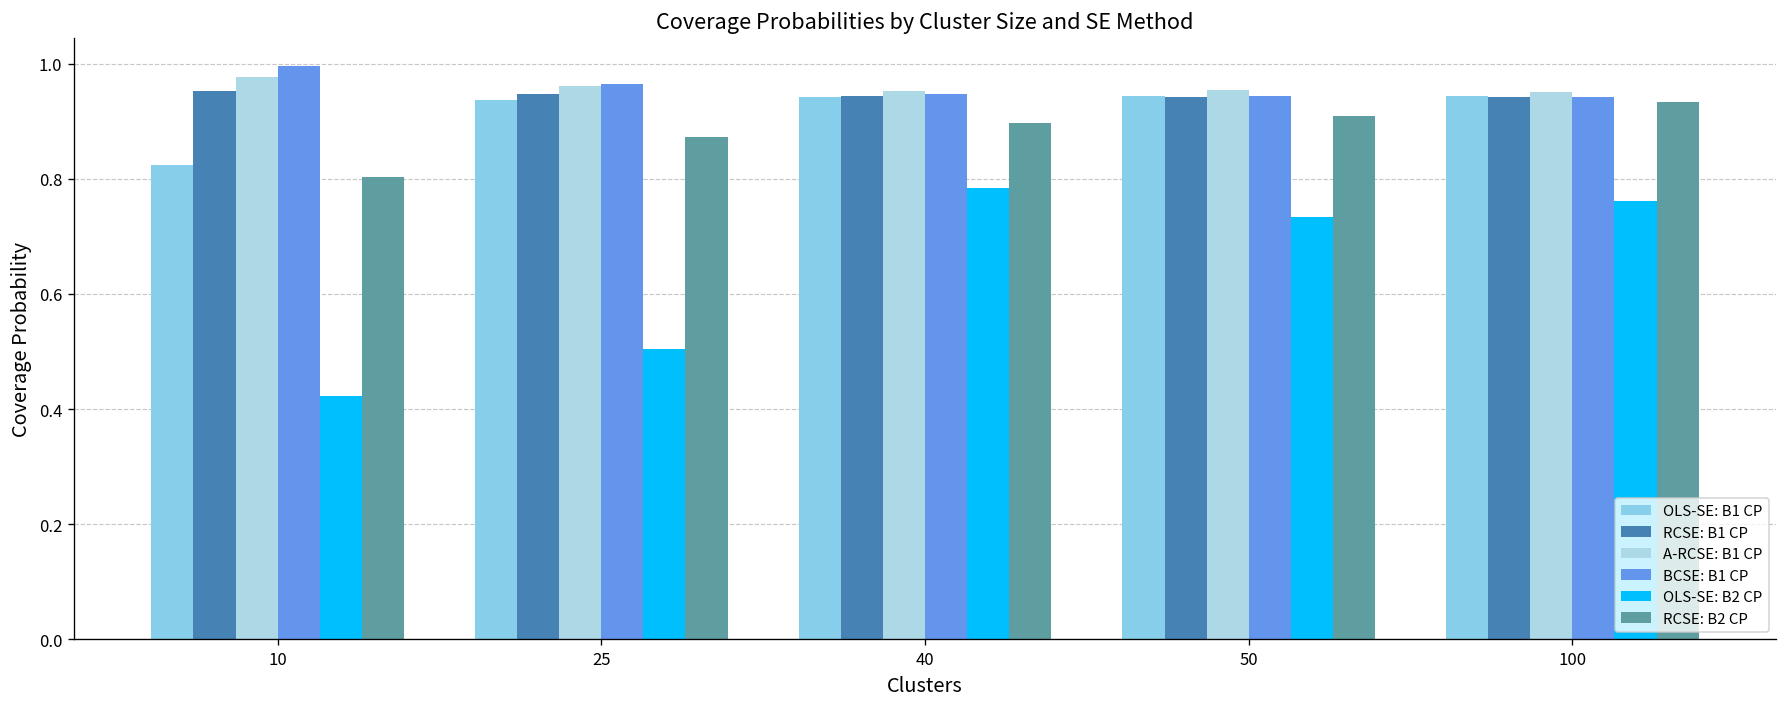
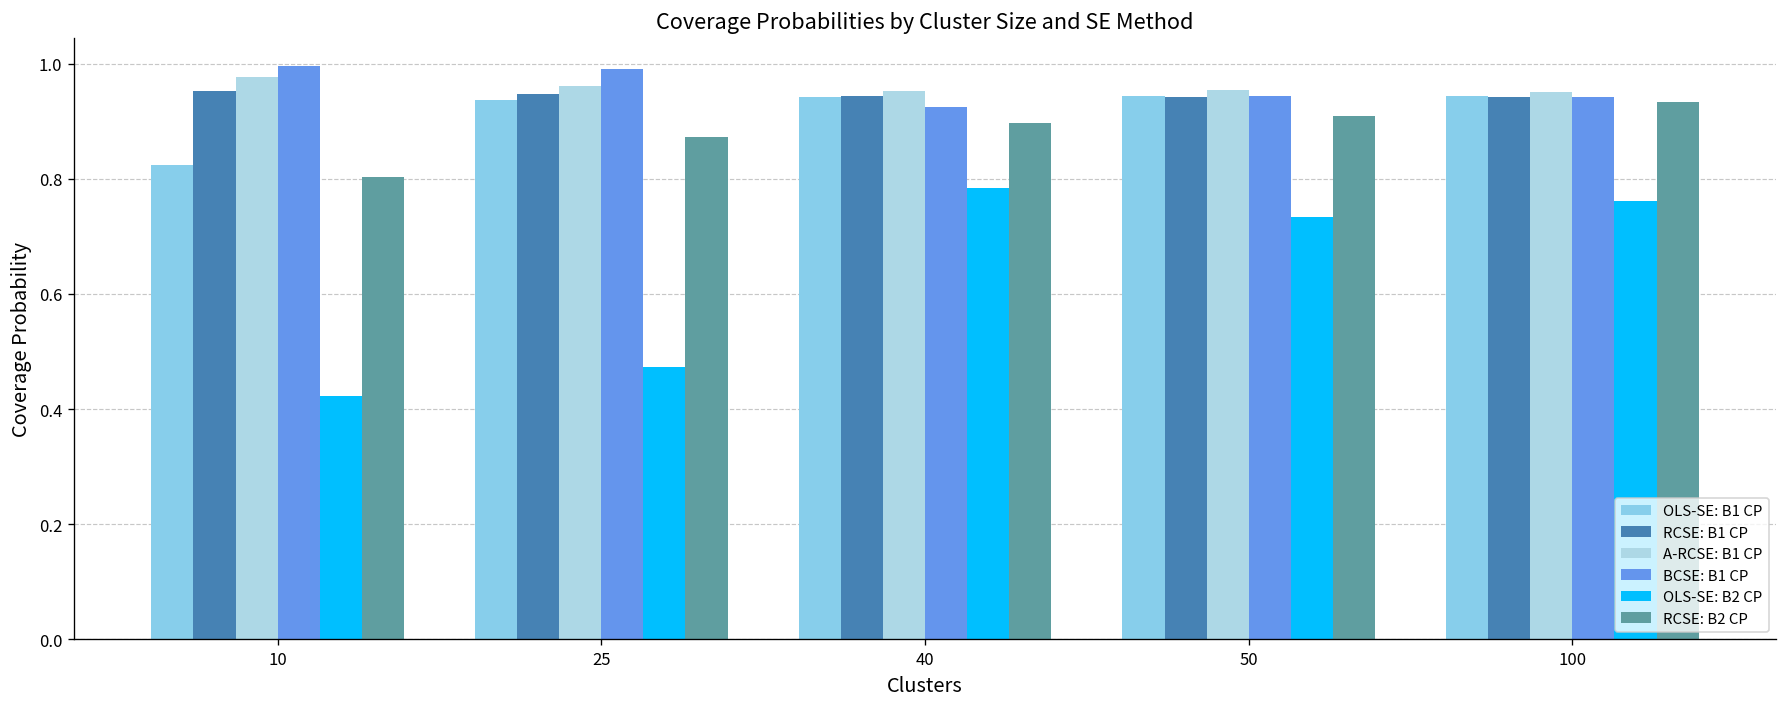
  {
    "BCSE: B1 CP": {
      "10": 0.99,
-     "25": 0.96,
-     "40": 0.95,
+     "25": 0.99,
+     "40": 0.92,
      "50": 0.94,
      "100": 0.94
    },
    "OLS-SE: B2 CP": {
      "10": 0.42,
-     "25": 0.50,
+     "25": 0.47,
      "40": 0.78,
      "50": 0.73,
      "100": 0.76
    }
  }
